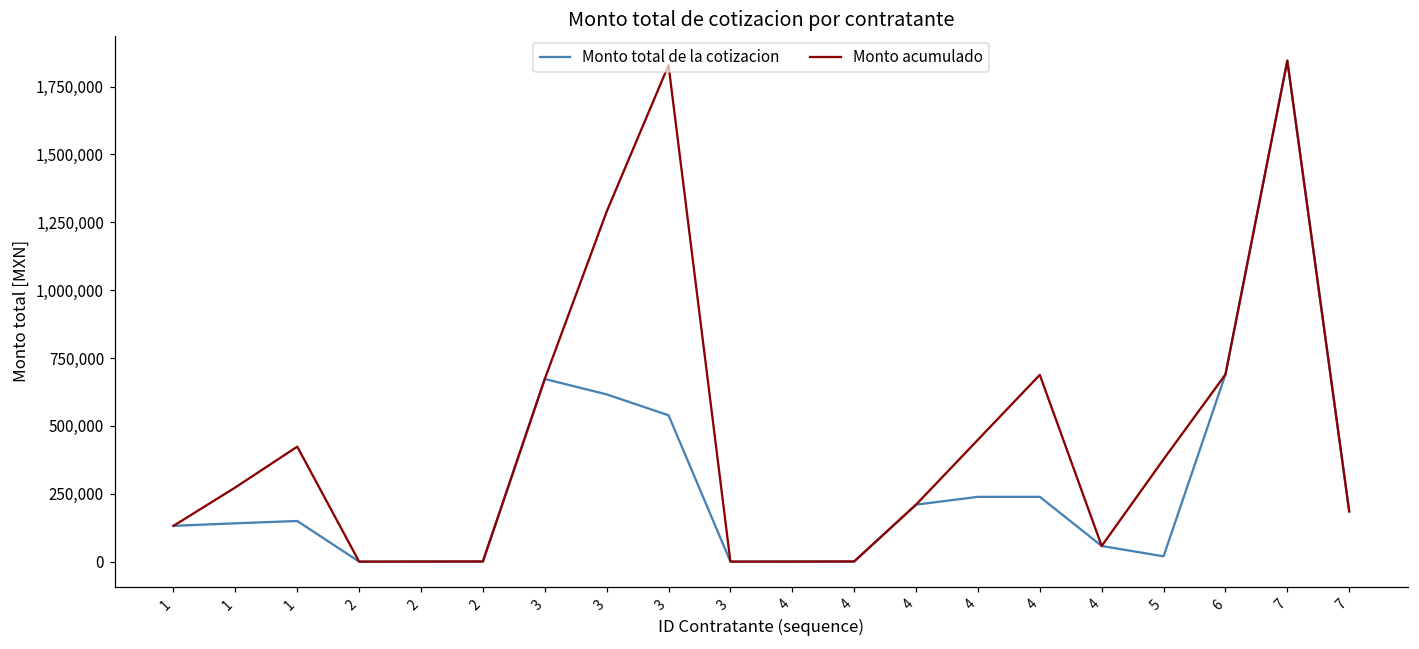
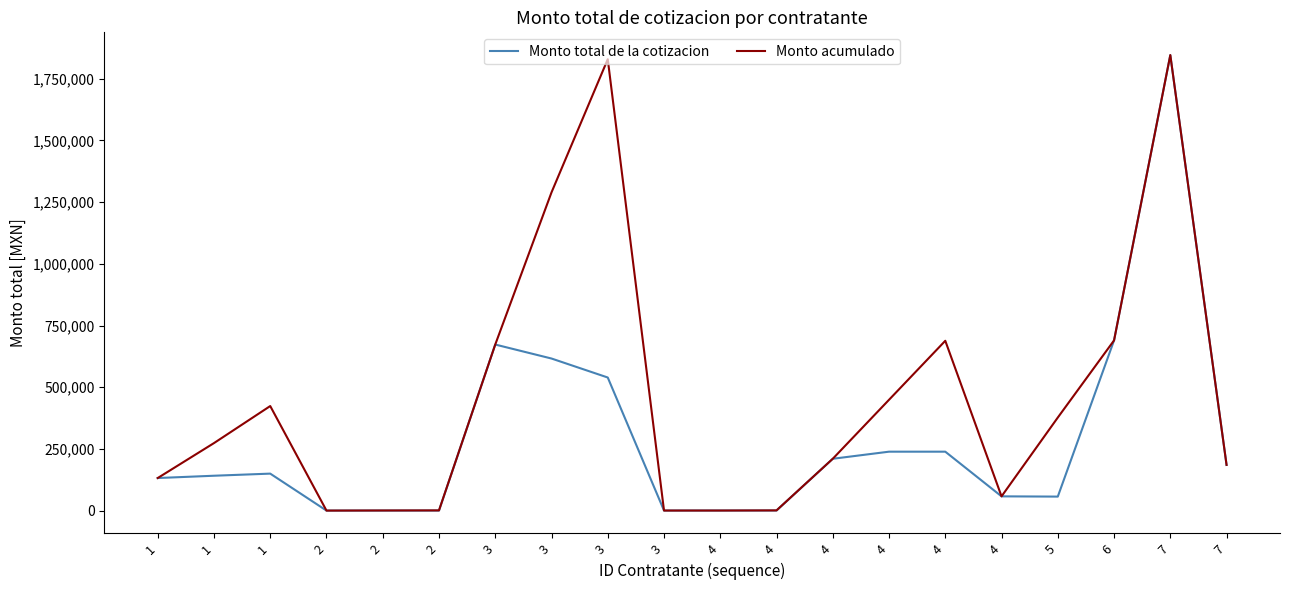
  {
    "Monto total de la cotizacion": {
-     "5": "20,000"
+     "5": "60,000"
    },
    "Monto acumulado": {
      "5": "380,000"
    }
  }
